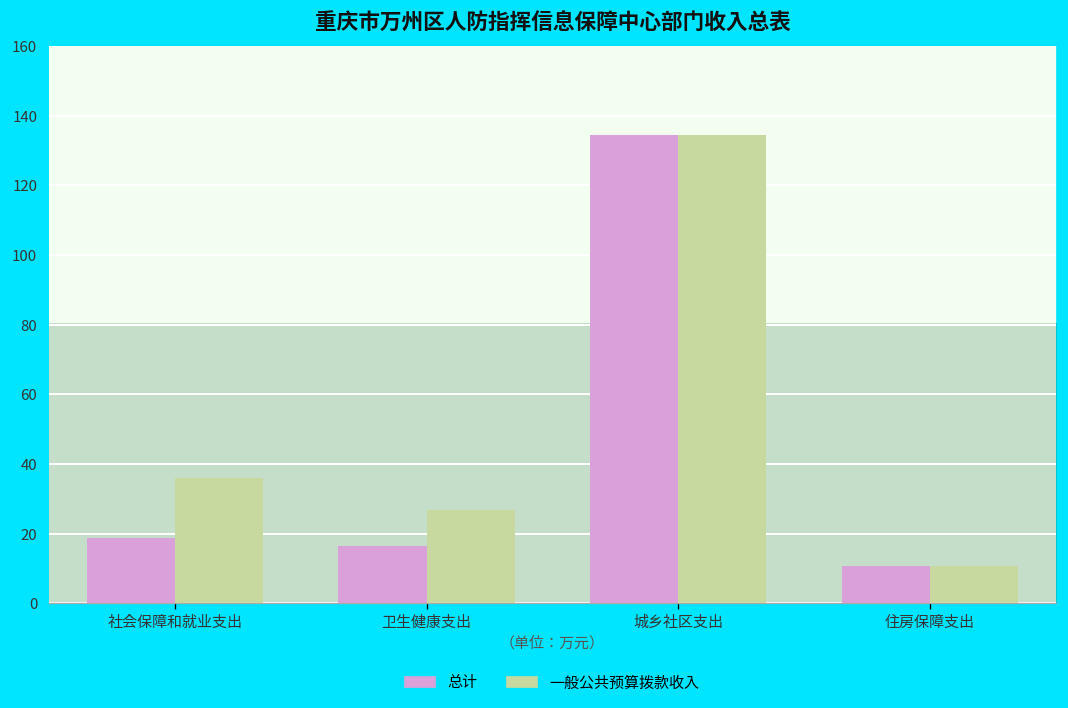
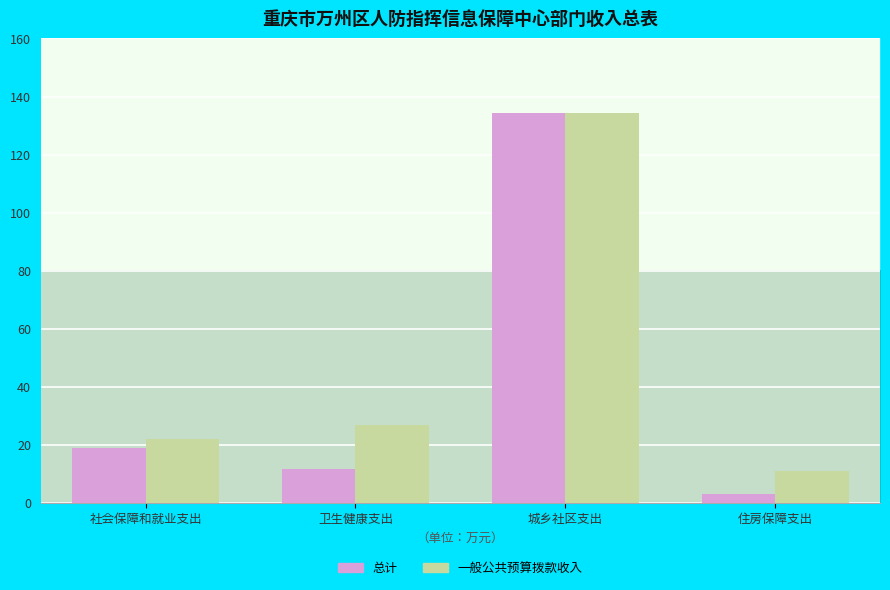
  {
    "总计": {
      "社会保障和就业支出": 19,
-     "卫生健康支出": 16,
+     "卫生健康支出": 12,
      "城乡社区支出": 134,
-     "住房保障支出": 11
+     "住房保障支出": 3
    },
    "一般公共预算拨款收入": {
-     "社会保障和就业支出": 36,
+     "社会保障和就业支出": 22,
      "卫生健康支出": 27,
      "城乡社区支出": 134,
      "住房保障支出": 11
    }
  }
